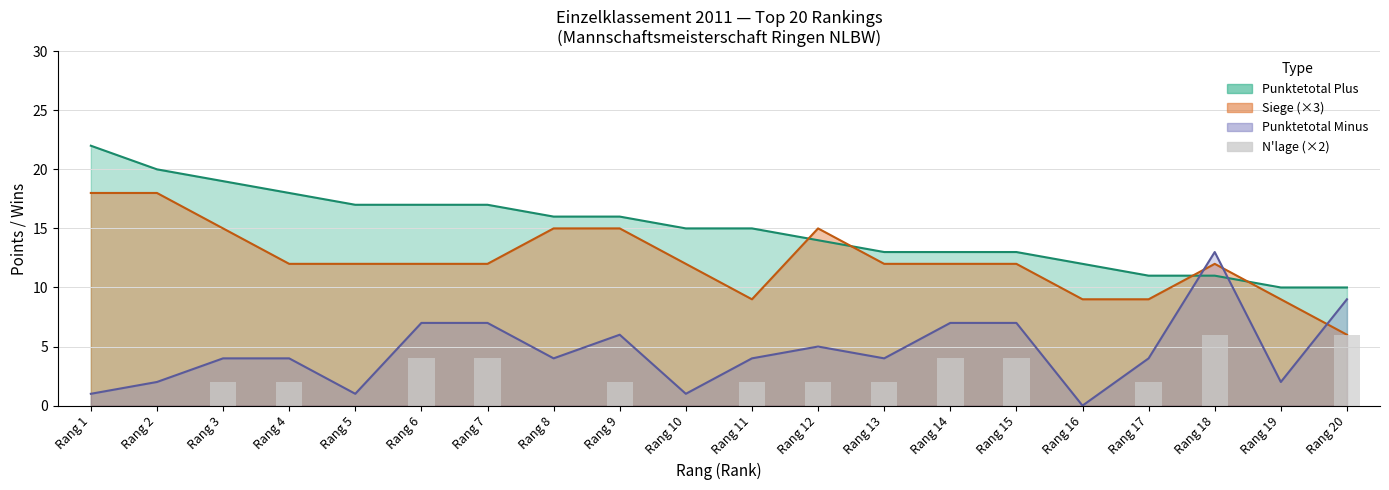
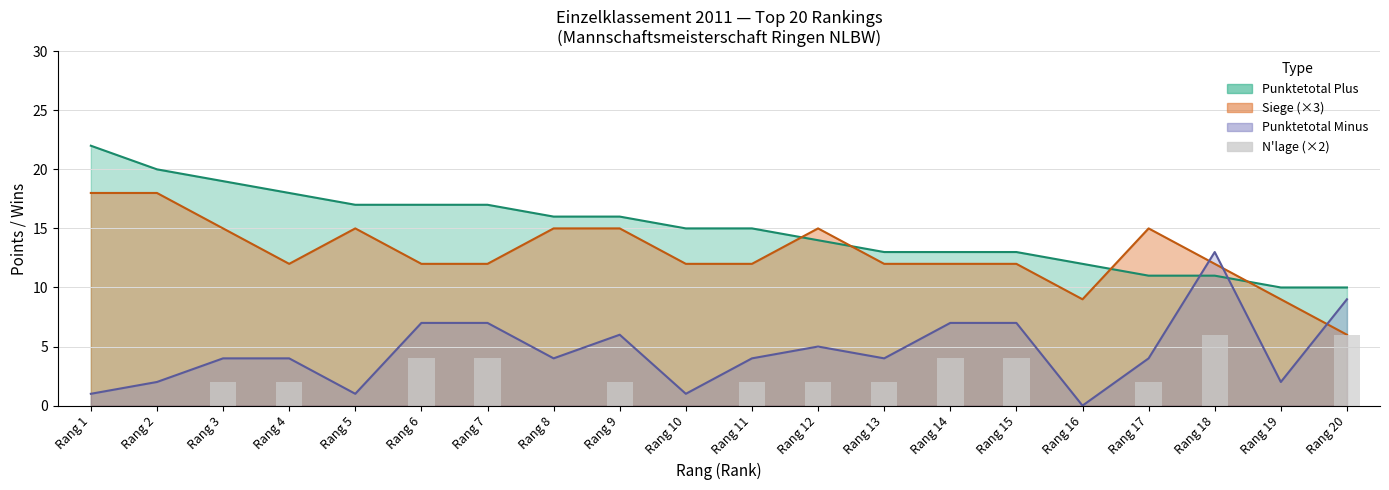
  {
    "Siege (×3)": {
      "Rang 1": 18.0,
      "Rang 2": 18.0,
      "Rang 3": 15.0,
      "Rang 4": 12.0,
-     "Rang 5": 12.0,
+     "Rang 5": 15.0,
      "Rang 6": 12.0,
      "Rang 7": 12.0,
      "Rang 8": 15.0,
      "Rang 9": 15.0,
      "Rang 10": 12.0,
-     "Rang 11": 9.0,
+     "Rang 11": 12.0,
      "Rang 12": 15.0,
      "Rang 13": 12.0,
      "Rang 14": 12.0,
      "Rang 15": 12.0,
      "Rang 16": 9.0,
-     "Rang 17": 9.0,
+     "Rang 17": 15.0,
      "Rang 18": 12.0,
      "Rang 19": 9.0,
      "Rang 20": 6.0
    }
  }
